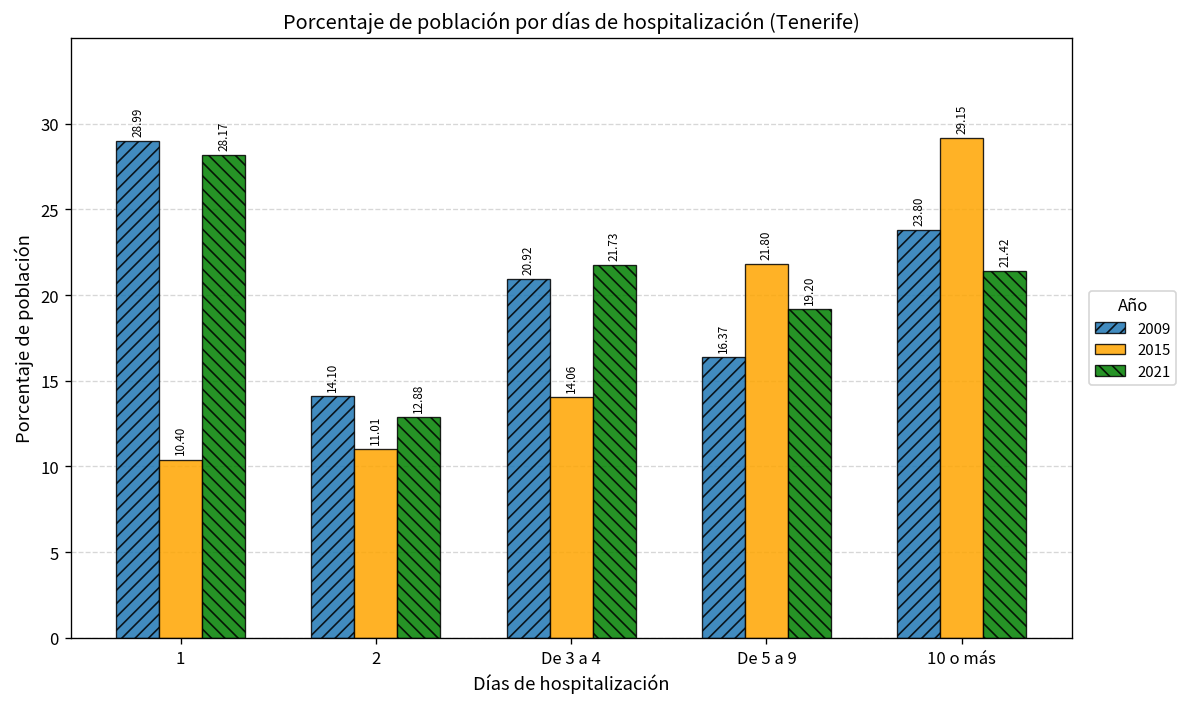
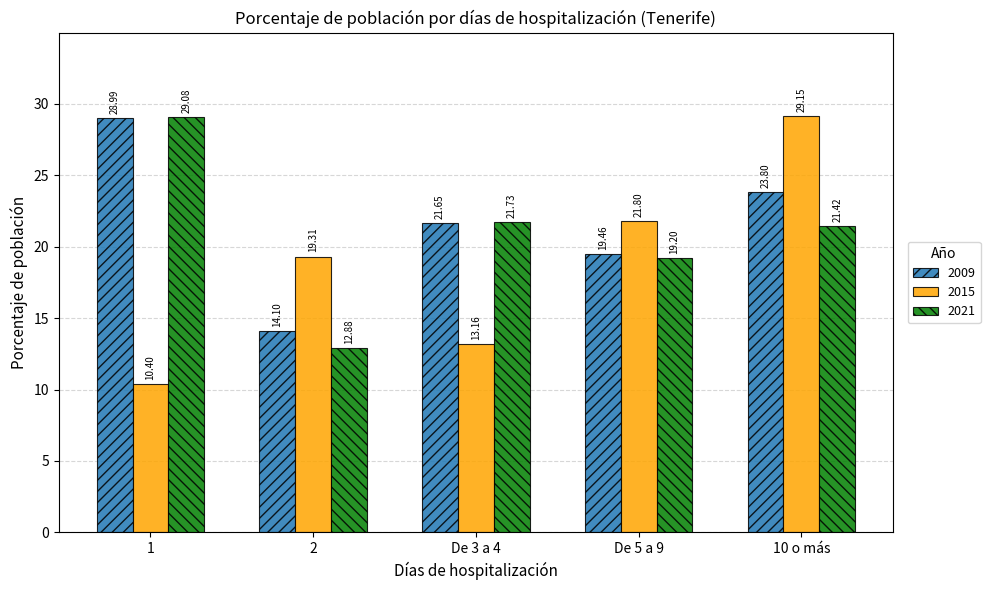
  {
    "2009": {
      "1": 28.99,
      "2": 14.10,
-     "De 3 a 4": 20.92,
-     "De 5 a 9": 16.37,
+     "De 3 a 4": 21.65,
+     "De 5 a 9": 19.46,
      "10 o más": 23.80
    },
    "2015": {
      "1": 10.40,
-     "2": 11.01,
-     "De 3 a 4": 14.06,
+     "2": 19.31,
+     "De 3 a 4": 13.16,
      "De 5 a 9": 21.80,
      "10 o más": 29.15
    },
    "2021": {
-     "1": 28.17,
+     "1": 29.08,
      "2": 12.88,
      "De 3 a 4": 21.73,
      "De 5 a 9": 19.20,
      "10 o más": 21.42
    }
  }
